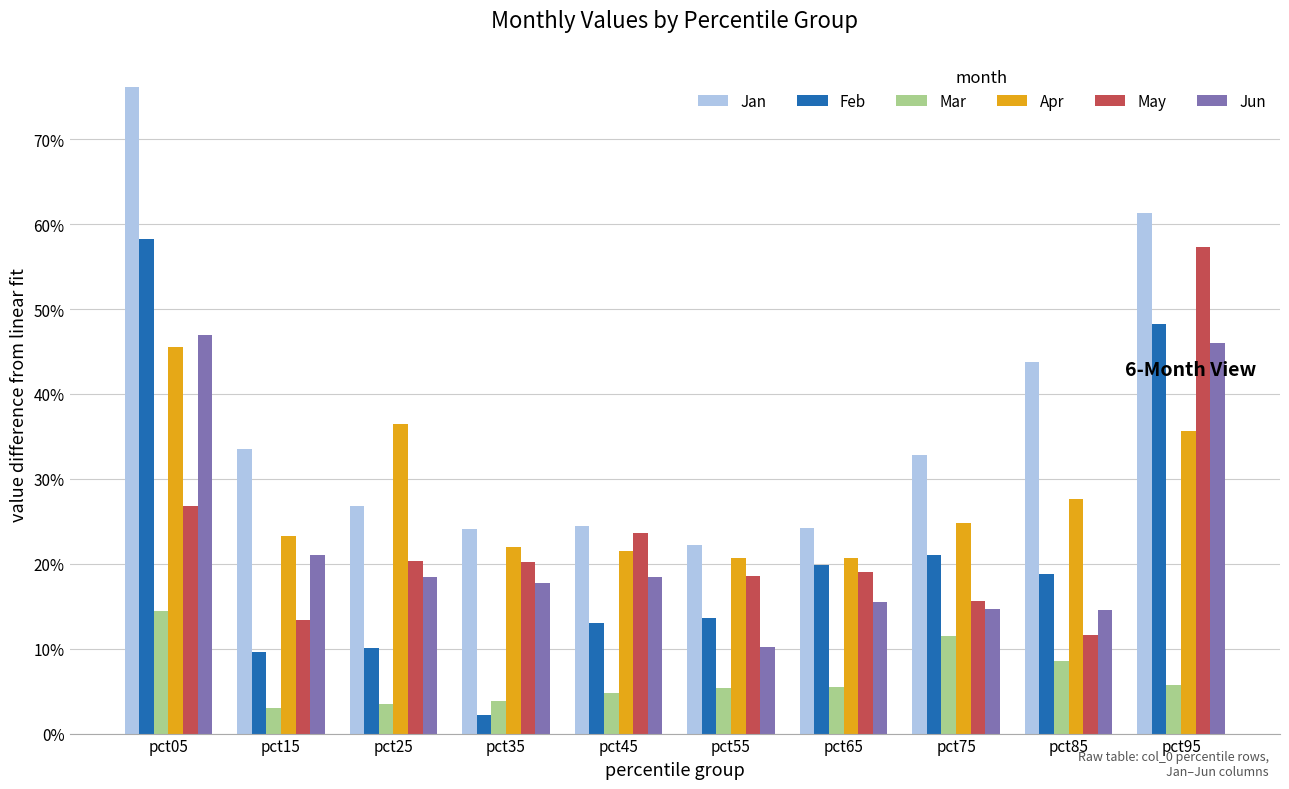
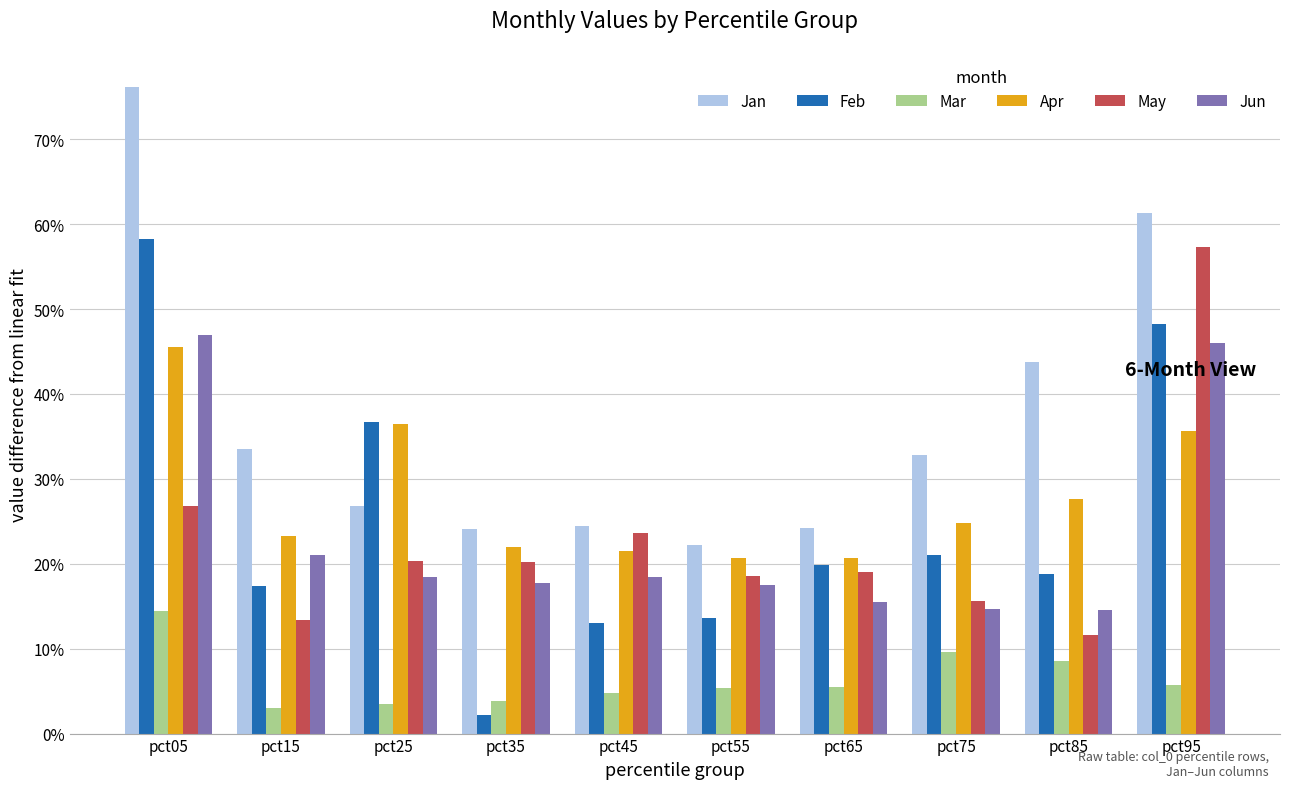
  {
    "Jan": {
      "pct05": "76%",
      "pct15": "34%",
      "pct25": "27%",
      "pct35": "24%",
      "pct45": "24%",
      "pct55": "22%",
      "pct65": "24%",
      "pct75": "33%",
      "pct85": "44%",
      "pct95": "61%"
    },
    "Feb": {
      "pct05": "58%",
-     "pct15": "10%",
-     "pct25": "10%",
+     "pct15": "17%",
+     "pct25": "37%",
      "pct35": "2%",
      "pct45": "13%",
      "pct55": "14%",
      "pct65": "20%",
      "pct75": "21%",
      "pct85": "19%",
      "pct95": "48%"
    },
    "Mar": {
      "pct05": "14%",
      "pct15": "3%",
      "pct25": "3%",
      "pct35": "4%",
      "pct45": "5%",
      "pct55": "5%",
      "pct65": "6%",
-     "pct75": "12%",
+     "pct75": "10%",
      "pct85": "8%",
      "pct95": "6%"
    },
    "Apr": {
      "pct05": "45%",
      "pct15": "23%",
      "pct25": "36%",
      "pct35": "22%",
      "pct45": "22%",
      "pct55": "21%",
      "pct65": "21%",
      "pct75": "25%",
      "pct85": "28%",
      "pct95": "36%"
    },
    "May": {
      "pct05": "27%",
      "pct15": "13%",
      "pct25": "20%",
      "pct35": "20%",
      "pct45": "24%",
      "pct55": "19%",
      "pct65": "19%",
      "pct75": "16%",
      "pct85": "12%",
      "pct95": "57%"
    },
    "Jun": {
      "pct05": "47%",
      "pct15": "21%",
      "pct25": "18%",
      "pct35": "18%",
      "pct45": "18%",
-     "pct55": "10%",
+     "pct55": "18%",
      "pct65": "16%",
      "pct75": "15%",
      "pct85": "15%"
    }
  }
